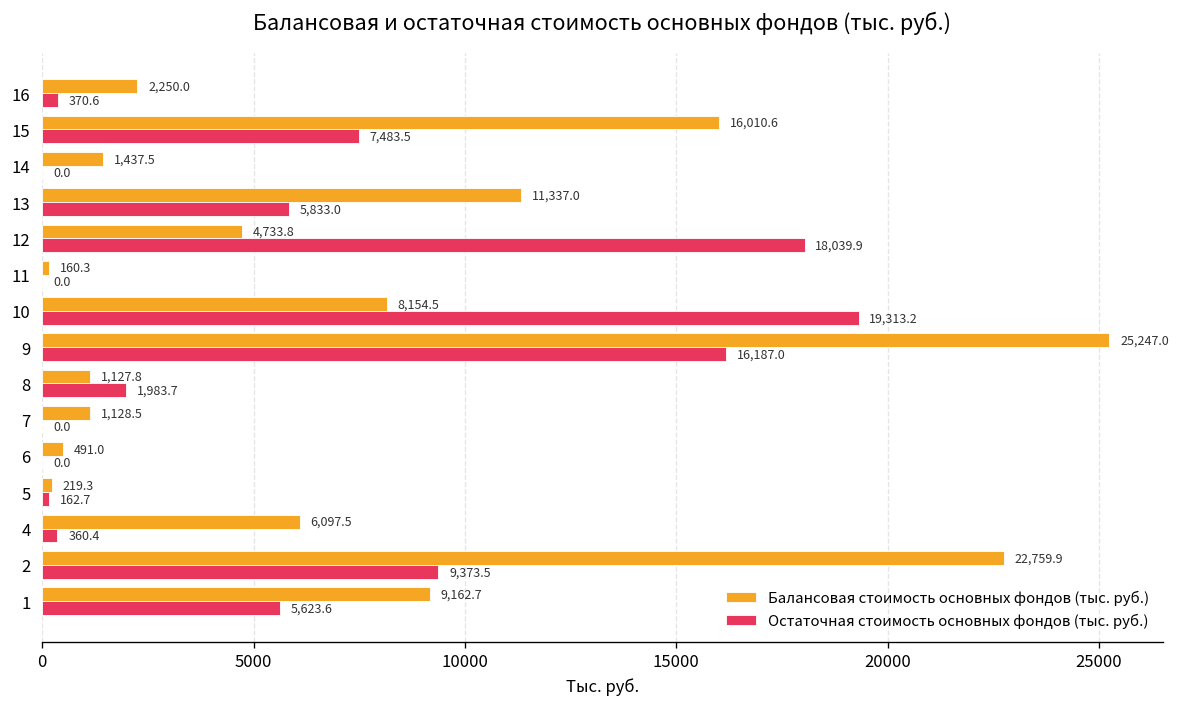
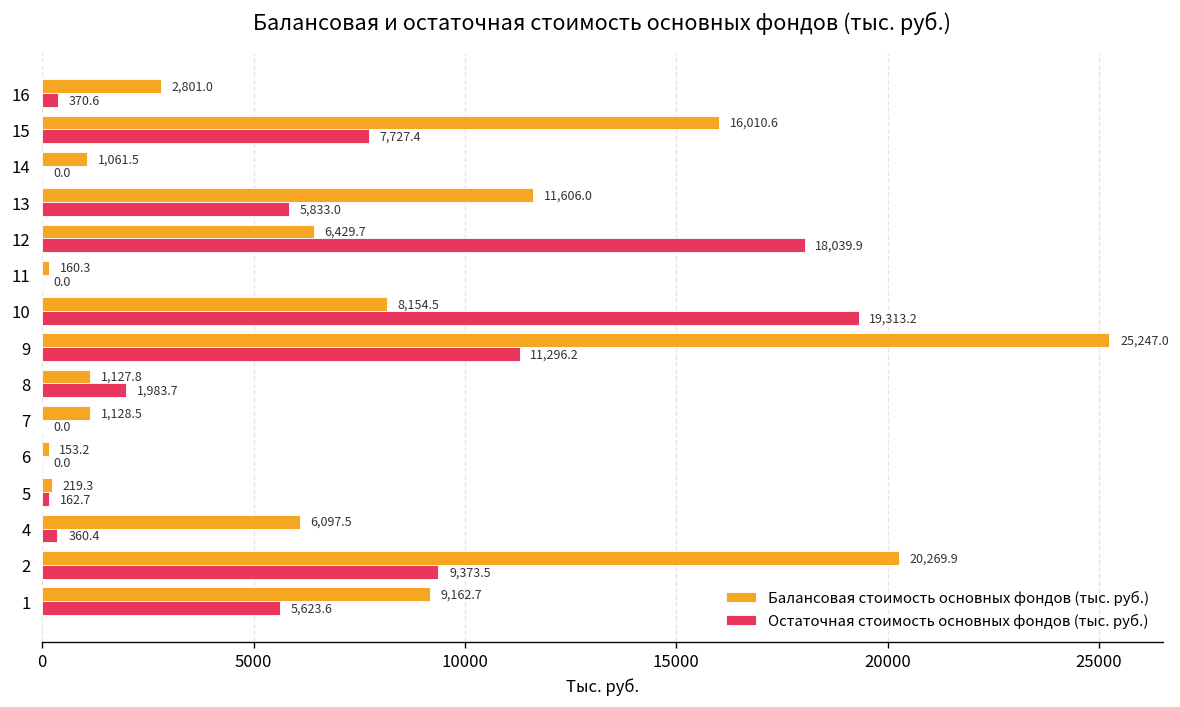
  {
    "Балансовая стоимость основных фондов (тыс. руб.)": {
-     "16": "2,250.0",
+     "16": "2,801.0",
      "15": "16,010.6",
-     "14": "1,437.5",
-     "13": "11,337.0",
-     "12": "4,733.8",
+     "14": "1,061.5",
+     "13": "11,606.0",
+     "12": "6,429.7",
      "11": "160.3",
      "10": "8,154.5",
      "9": "25,247.0",
      "8": "1,127.8",
      "7": "1,128.5",
-     "6": "491.0",
+     "6": "153.2",
      "5": "219.3",
      "4": "6,097.5",
-     "2": "22,759.9",
+     "2": "20,269.9",
      "1": "9,162.7"
    },
    "Остаточная стоимость основных фондов (тыс. руб.)": {
      "16": "370.6",
-     "15": "7,483.5",
+     "15": "7,727.4",
      "14": "0.0",
      "13": "5,833.0",
      "12": "18,039.9",
      "11": "0.0",
      "10": "19,313.2",
-     "9": "16,187.0",
+     "9": "11,296.2",
      "8": "1,983.7",
      "7": "0.0",
      "6": "0.0",
      "5": "162.7",
      "4": "360.4",
      "2": "9,373.5",
      "1": "5,623.6"
    }
  }
